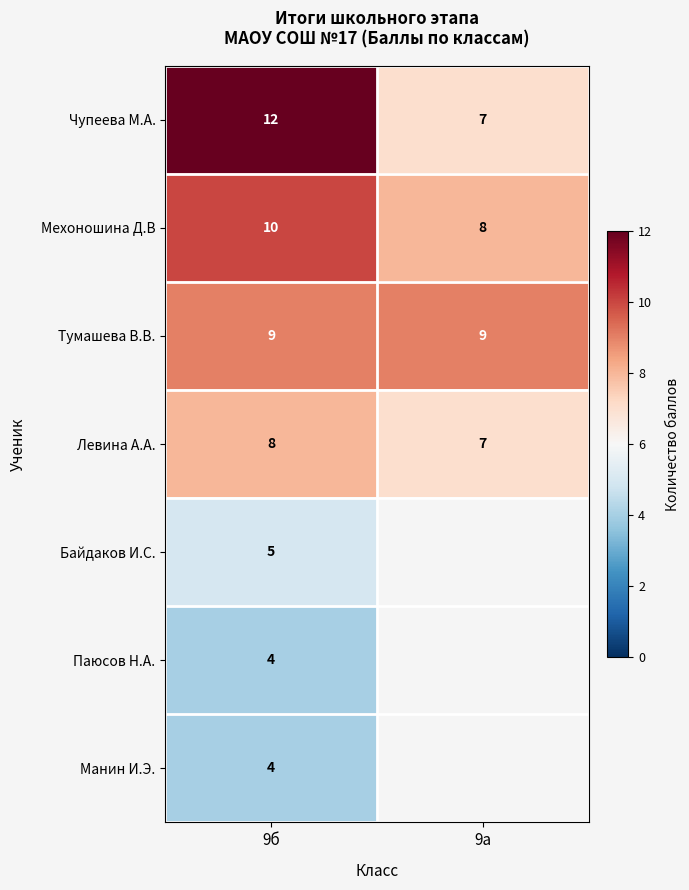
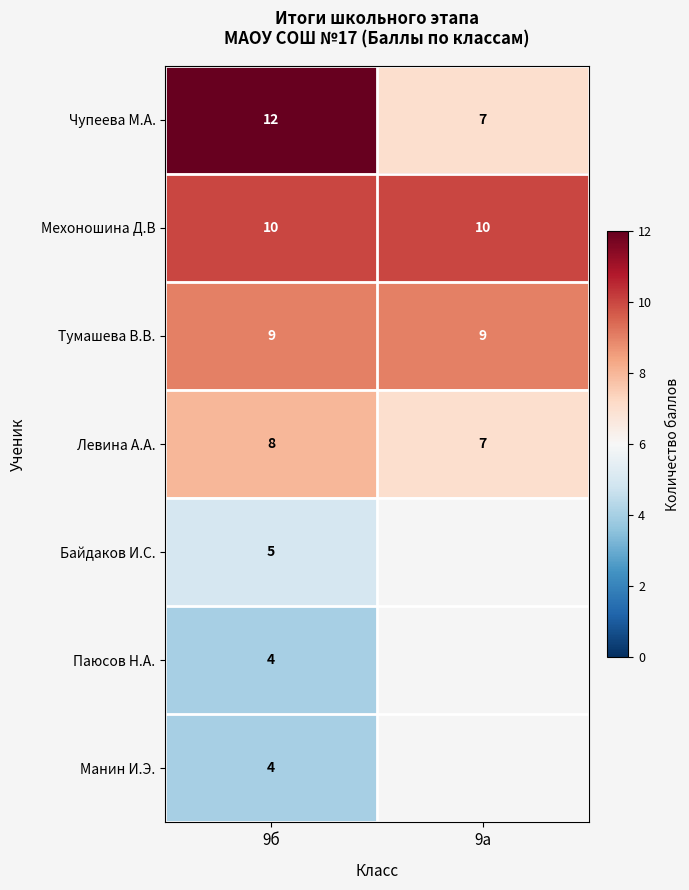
  {
    "Чупеева М.А.": {
      "9б": 12,
      "9а": 7
    },
    "Мехоношина Д.В": {
      "9б": 10,
-     "9а": 8
+     "9а": 10
    },
    "Тумашева В.В.": {
      "9б": 9,
      "9а": 9
    },
    "Левина А.А.": {
      "9б": 8,
      "9а": 7
    },
    "Байдаков И.С.": {
      "9б": 5
    },
    "Паюсов Н.А.": {
      "9б": 4
    },
    "Манин И.Э.": {
      "9б": 4
    }
  }
